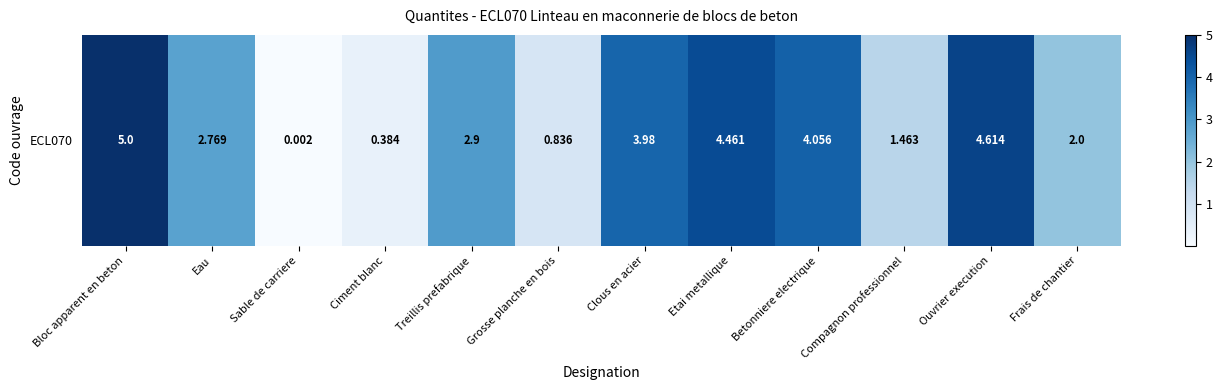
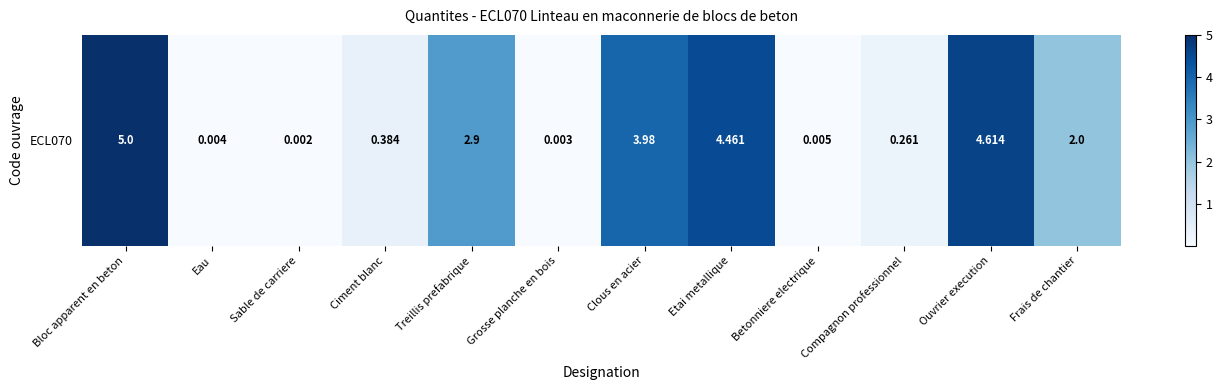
  {
    "ECL070": {
      "Bloc apparent en beton": 5.0,
-     "Eau": 2.769,
+     "Eau": 0.004,
      "Sable de carriere": 0.002,
      "Ciment blanc": 0.384,
      "Treillis prefabrique": 2.9,
-     "Grosse planche en bois": 0.836,
+     "Grosse planche en bois": 0.003,
      "Clous en acier": 3.98,
      "Etai metallique": 4.461,
-     "Betonniere electrique": 4.056,
-     "Compagnon professionnel": 1.463,
+     "Betonniere electrique": 0.005,
+     "Compagnon professionnel": 0.261,
      "Ouvrier execution": 4.614,
      "Frais de chantier": 2.0
    }
  }
